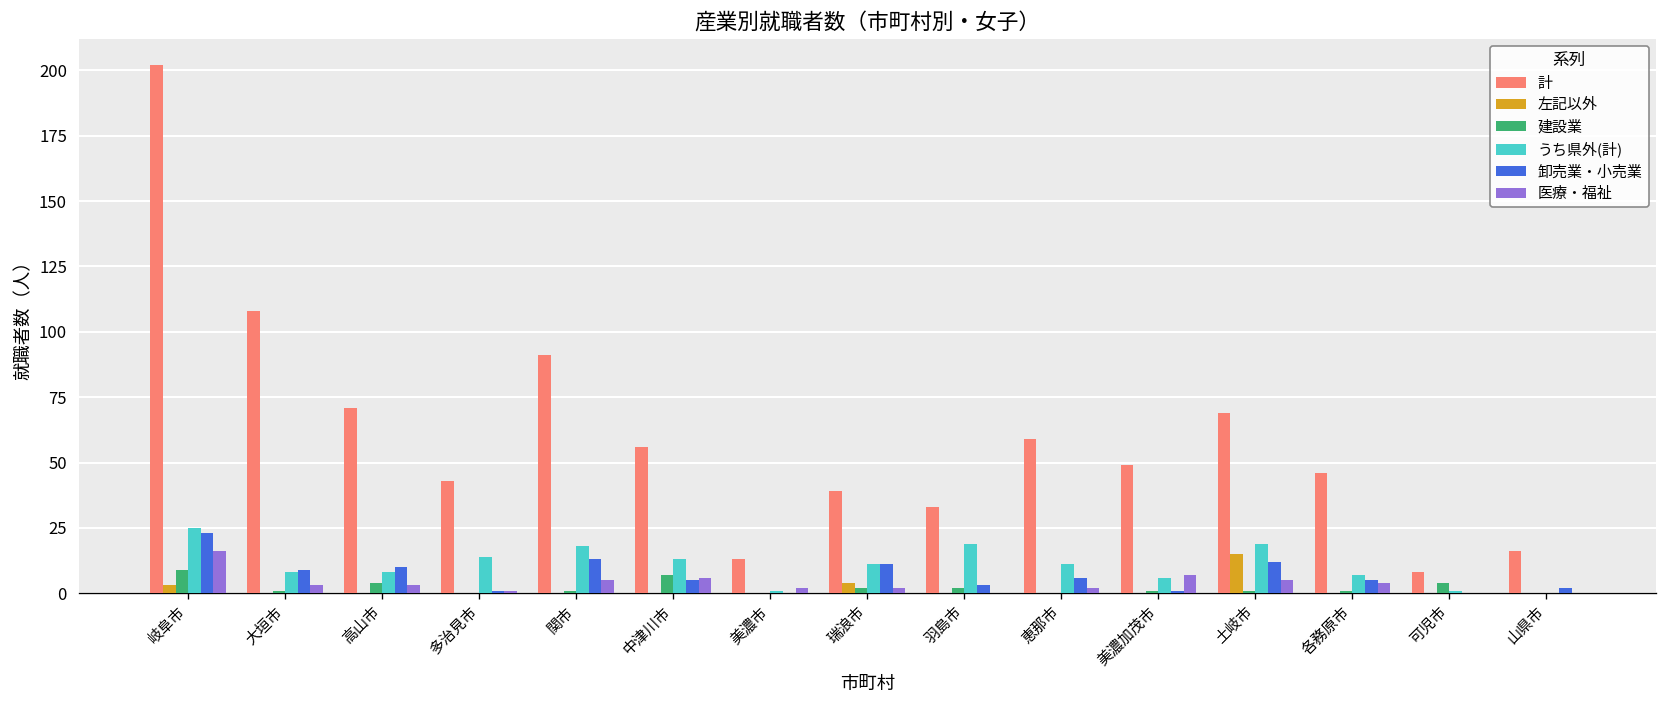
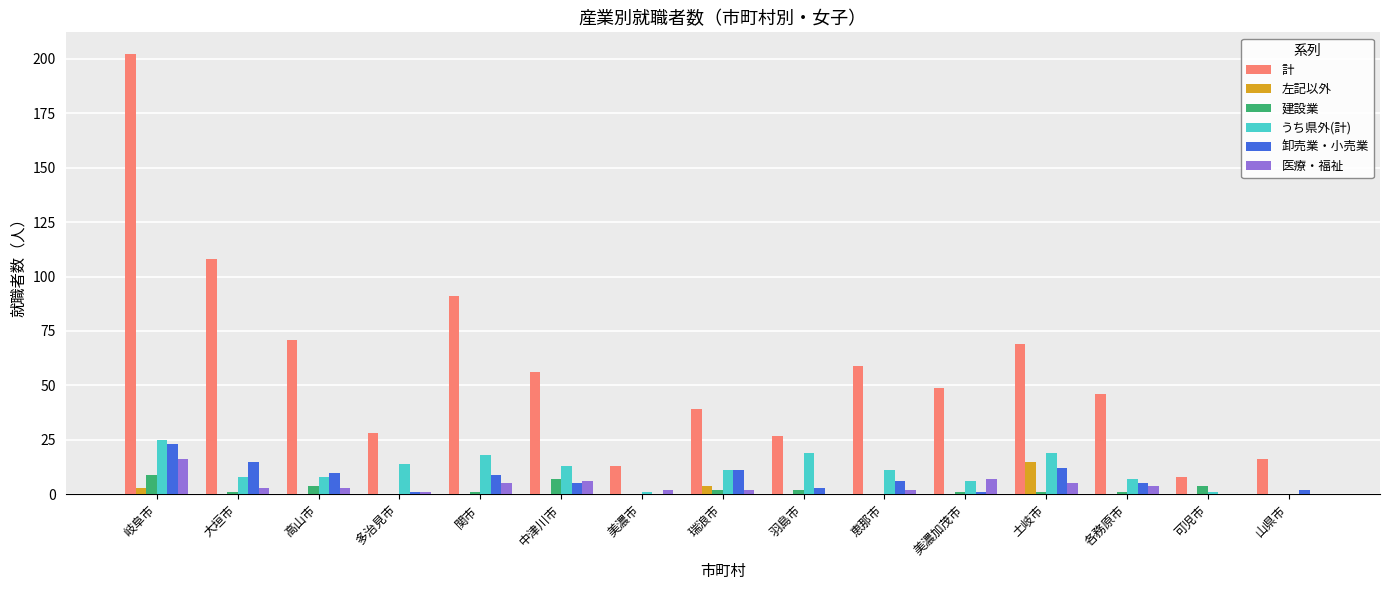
  {
    "計": {
      "岐阜市": 202,
      "大垣市": 108,
      "高山市": 71,
-     "多治見市": 43,
+     "多治見市": 28,
      "関市": 91,
      "中津川市": 56,
      "美濃市": 13,
      "瑞浪市": 39,
-     "羽島市": 33,
+     "羽島市": 27,
      "恵那市": 59,
      "美濃加茂市": 49,
      "土岐市": 69,
      "各務原市": 46,
      "可児市": 8,
      "山県市": 16
    },
    "左記以外": {
      "岐阜市": 3,
      "大垣市": 0,
      "高山市": 0,
      "多治見市": 0,
      "関市": 0,
      "中津川市": 0,
      "美濃市": 0,
      "瑞浪市": 4,
      "羽島市": 0,
      "恵那市": 0,
      "美濃加茂市": 0,
      "土岐市": 15,
      "各務原市": 0,
      "可児市": 0,
      "山県市": 0
    },
    "建設業": {
      "岐阜市": 9,
      "高山市": 4,
      "多治見市": 0,
      "中津川市": 7,
      "美濃市": 0,
      "瑞浪市": 2,
      "羽島市": 2,
      "恵那市": 0,
      "可児市": 4,
      "山県市": 0
    },
    "うち県外(計)": {
      "岐阜市": 25,
      "大垣市": 8,
      "高山市": 8,
      "多治見市": 14,
      "関市": 18,
      "中津川市": 13,
      "瑞浪市": 11,
      "羽島市": 19,
      "恵那市": 11,
      "美濃加茂市": 6,
      "土岐市": 19,
      "各務原市": 7,
      "山県市": 0
    },
    "卸売業・小売業": {
      "岐阜市": 23,
-     "大垣市": 9,
+     "大垣市": 15,
      "高山市": 10,
-     "関市": 13,
+     "関市": 9,
      "中津川市": 5,
      "美濃市": 0,
      "瑞浪市": 11,
      "羽島市": 3,
      "恵那市": 6,
      "土岐市": 12,
      "各務原市": 5,
      "可児市": 0,
      "山県市": 2
    },
    "医療・福祉": {
      "岐阜市": 16,
      "大垣市": 3,
      "高山市": 3,
      "関市": 5,
      "中津川市": 6,
      "美濃市": 2,
      "瑞浪市": 2,
      "羽島市": 0,
      "恵那市": 2,
      "美濃加茂市": 7,
      "土岐市": 5,
      "各務原市": 4,
      "可児市": 0,
      "山県市": 0
    }
  }
